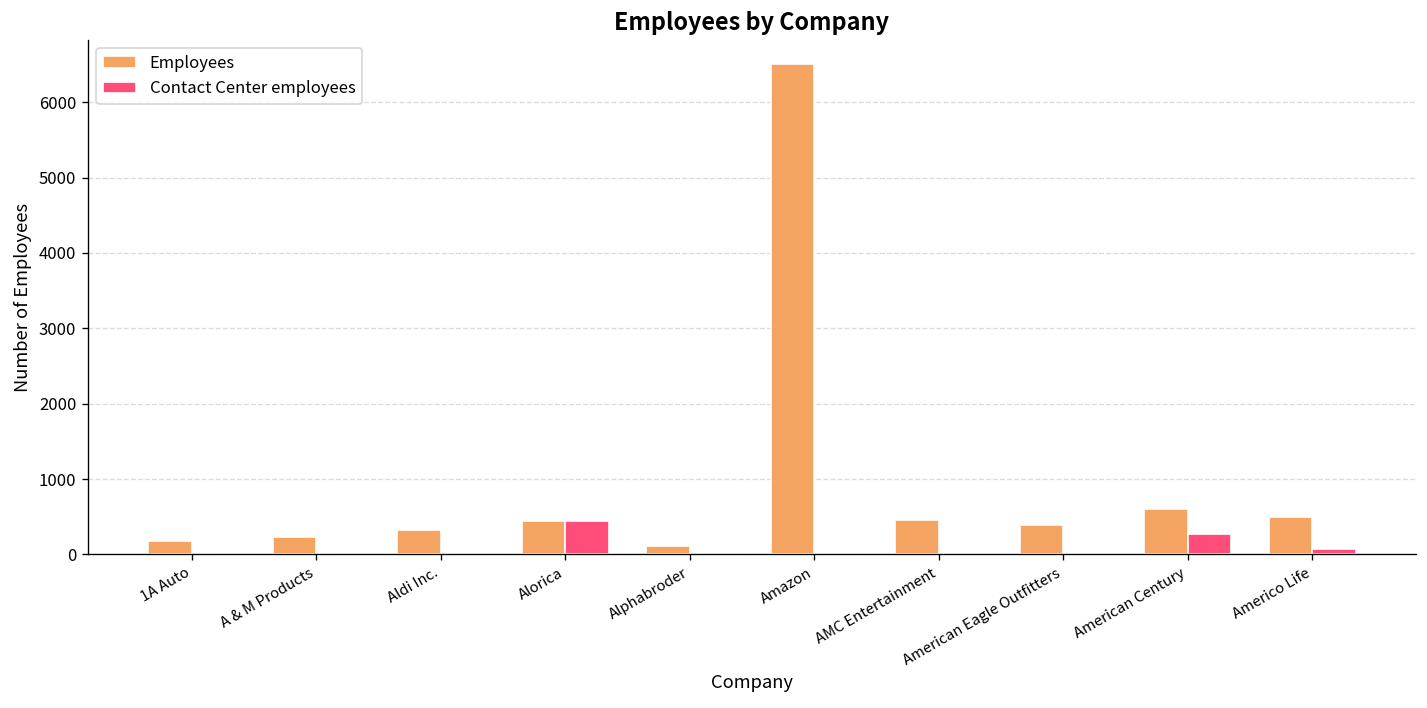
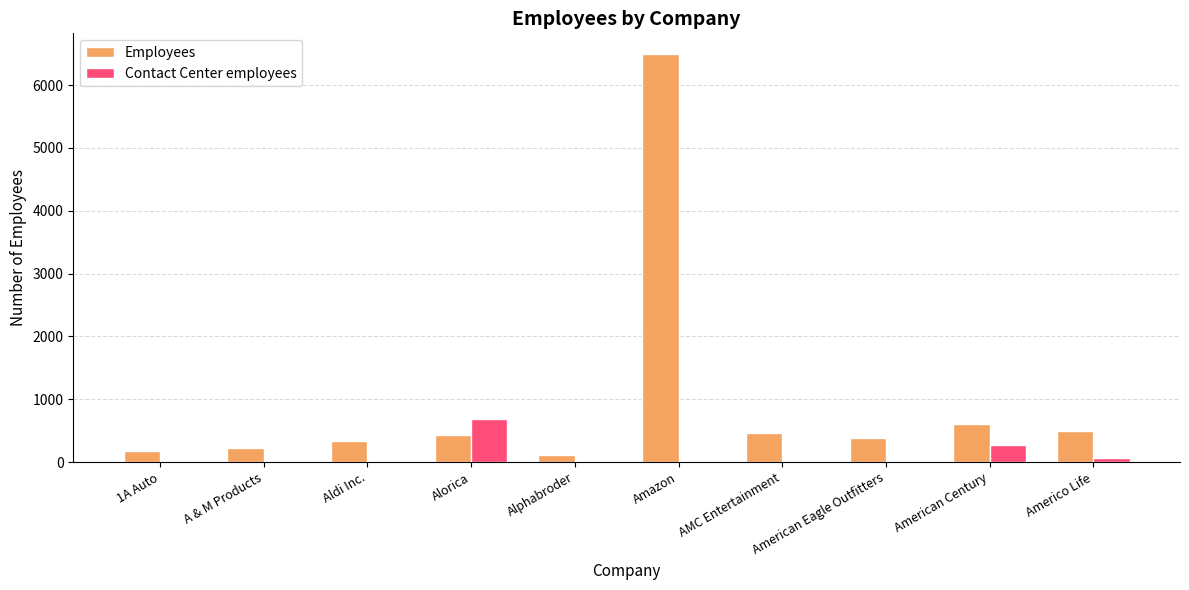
  {
    "Employees": {
      "1A Auto": 200,
      "A & M Products": 200,
      "Aldi Inc.": 300,
      "Alorica": 400,
      "Alphabroder": 100,
      "Amazon": 6500,
      "AMC Entertainment": 500,
      "American Eagle Outfitters": 400,
      "American Century": 600,
      "Americo Life": 500
    },
    "Contact Center employees": {
      "1A Auto": 0,
      "A & M Products": 0,
      "Aldi Inc.": 0,
-     "Alorica": 400,
+     "Alorica": 700,
      "Alphabroder": 0,
      "Amazon": 0,
      "AMC Entertainment": 0,
      "American Eagle Outfitters": 0,
      "American Century": 300,
      "Americo Life": 100
    }
  }
